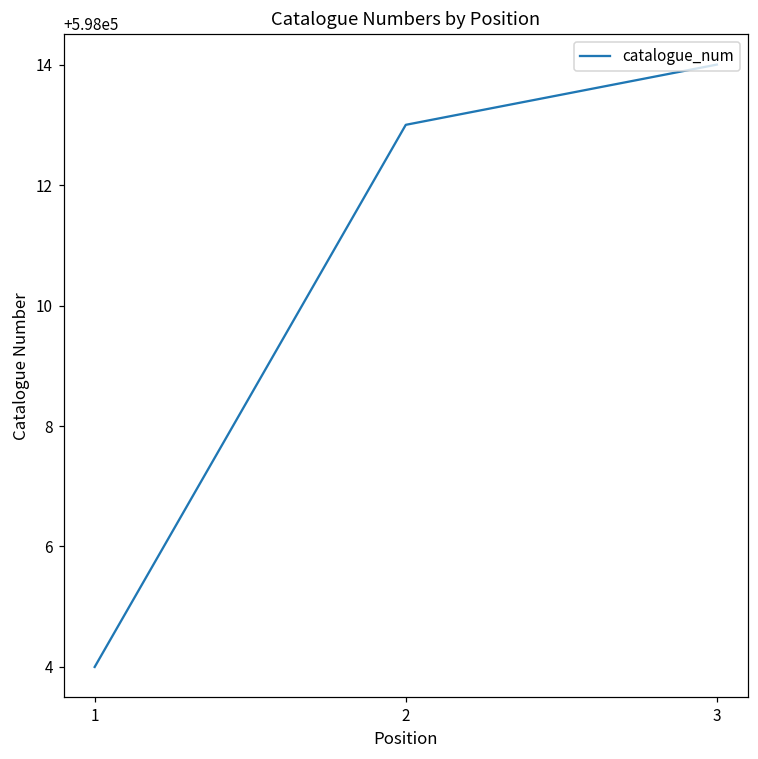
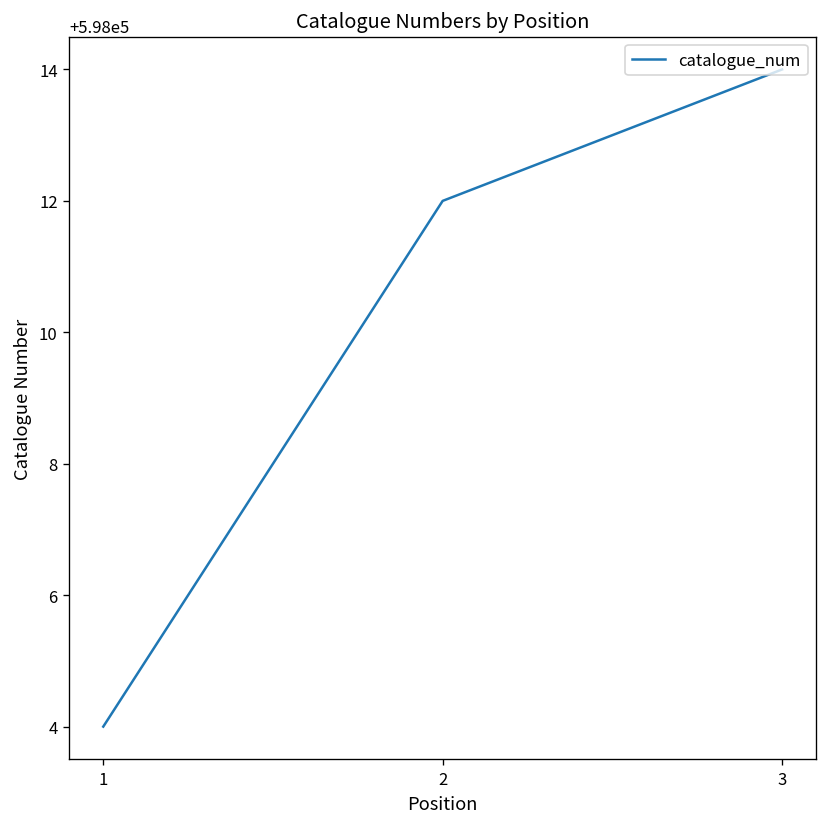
  {
    "1": 598004,
-   "2": 598013
+   "2": 598012
  }
